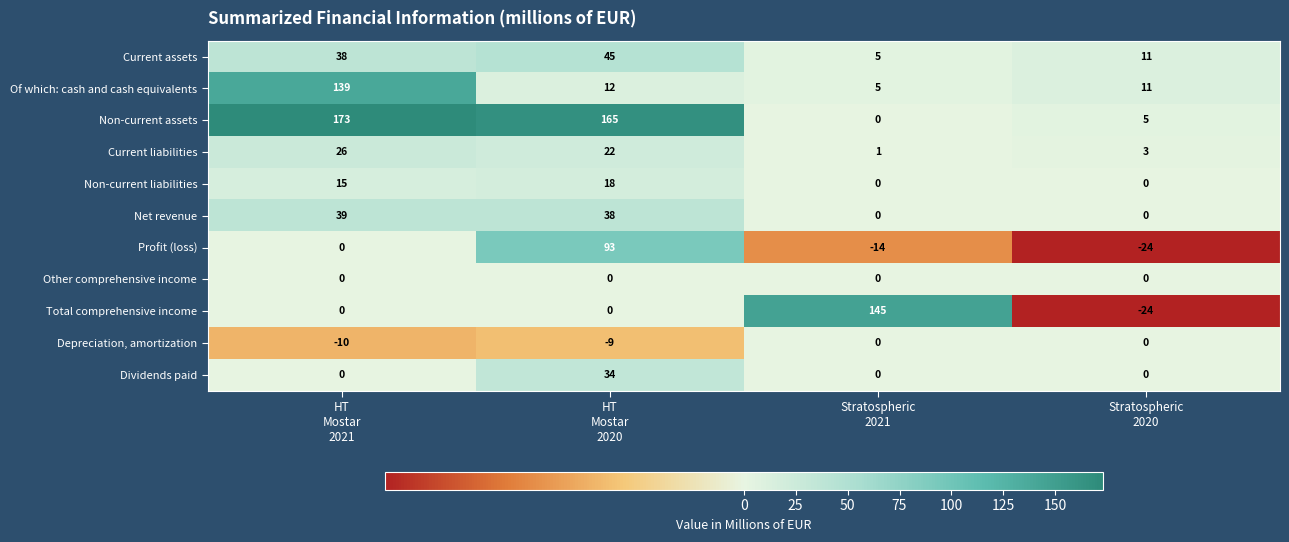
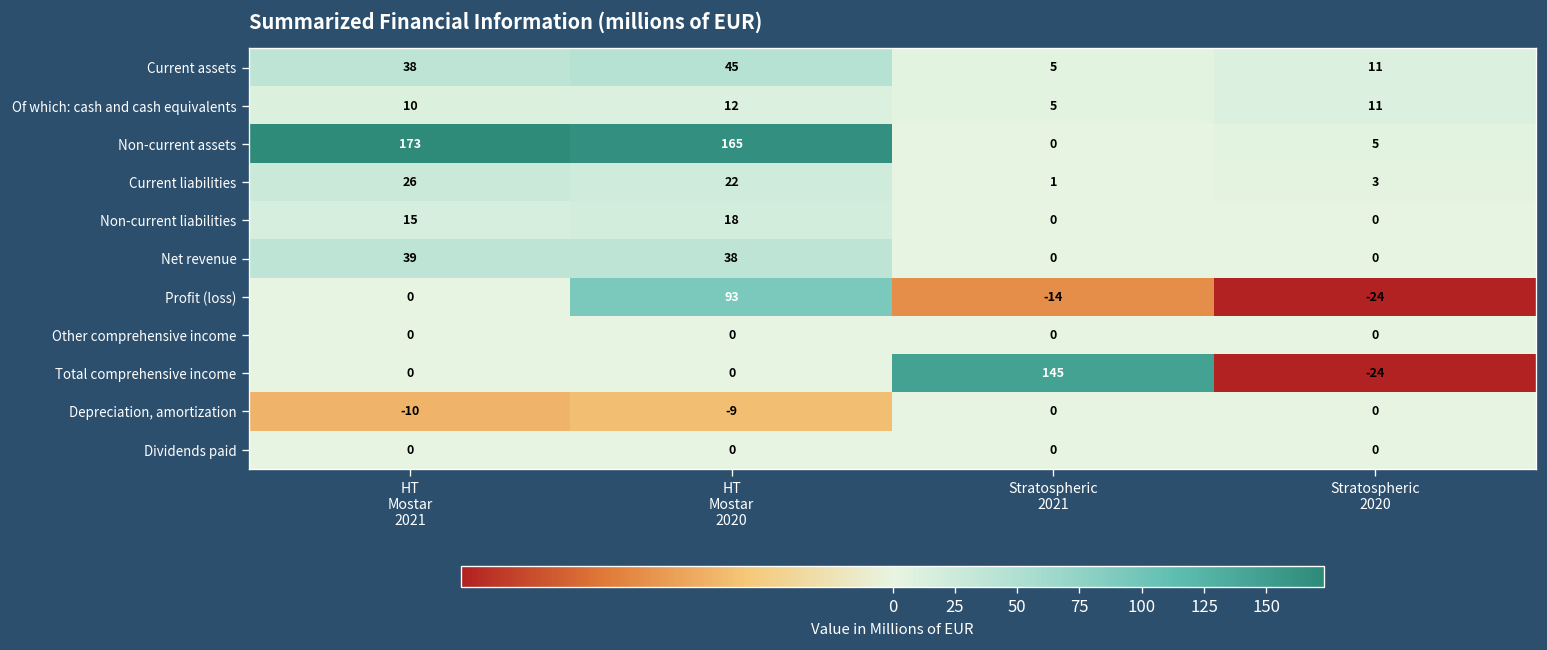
  {
    "Current assets": {
      "HT Mostar 2021": 38,
      "HT Mostar 2020": 45,
      "Stratospheric 2021": 5,
      "Stratospheric 2020": 11
    },
    "Of which: cash and cash equivalents": {
-     "HT Mostar 2021": 139,
+     "HT Mostar 2021": 10,
      "HT Mostar 2020": 12,
      "Stratospheric 2021": 5,
      "Stratospheric 2020": 11
    },
    "Non-current assets": {
      "HT Mostar 2021": 173,
      "HT Mostar 2020": 165,
      "Stratospheric 2021": 0,
      "Stratospheric 2020": 5
    },
    "Current liabilities": {
      "HT Mostar 2021": 26,
      "HT Mostar 2020": 22,
      "Stratospheric 2021": 1,
      "Stratospheric 2020": 3
    },
    "Non-current liabilities": {
      "HT Mostar 2021": 15,
      "HT Mostar 2020": 18,
      "Stratospheric 2021": 0,
      "Stratospheric 2020": 0
    },
    "Net revenue": {
      "HT Mostar 2021": 39,
      "HT Mostar 2020": 38,
      "Stratospheric 2021": 0,
      "Stratospheric 2020": 0
    },
    "Profit (loss)": {
      "HT Mostar 2021": 0,
      "HT Mostar 2020": 93,
      "Stratospheric 2021": -14,
      "Stratospheric 2020": -24
    },
    "Other comprehensive income": {
      "HT Mostar 2021": 0,
      "HT Mostar 2020": 0,
      "Stratospheric 2021": 0,
      "Stratospheric 2020": 0
    },
    "Total comprehensive income": {
      "HT Mostar 2021": 0,
      "HT Mostar 2020": 0,
      "Stratospheric 2021": 145,
      "Stratospheric 2020": -24
    },
    "Depreciation, amortization": {
      "HT Mostar 2021": -10,
      "HT Mostar 2020": -9,
      "Stratospheric 2021": 0,
      "Stratospheric 2020": 0
    },
    "Dividends paid": {
      "HT Mostar 2021": 0,
-     "HT Mostar 2020": 34,
+     "HT Mostar 2020": 0,
      "Stratospheric 2021": 0,
      "Stratospheric 2020": 0
    }
  }
